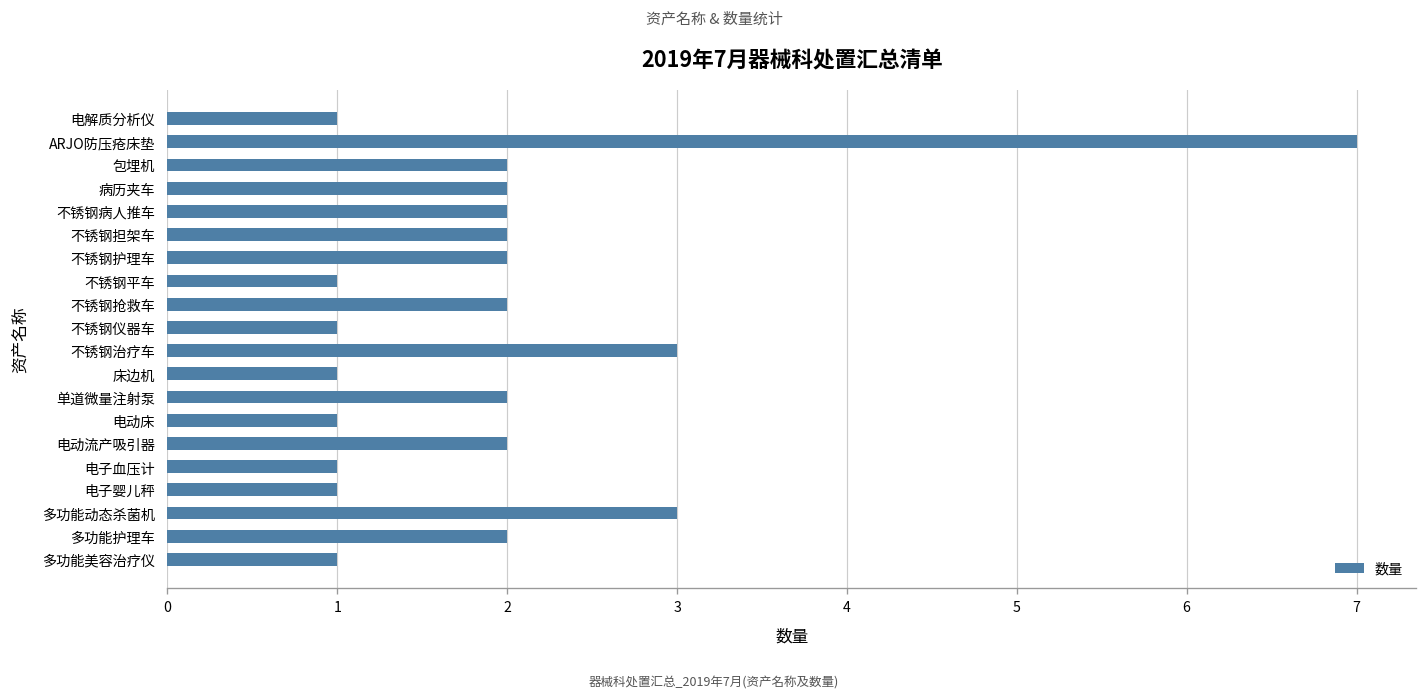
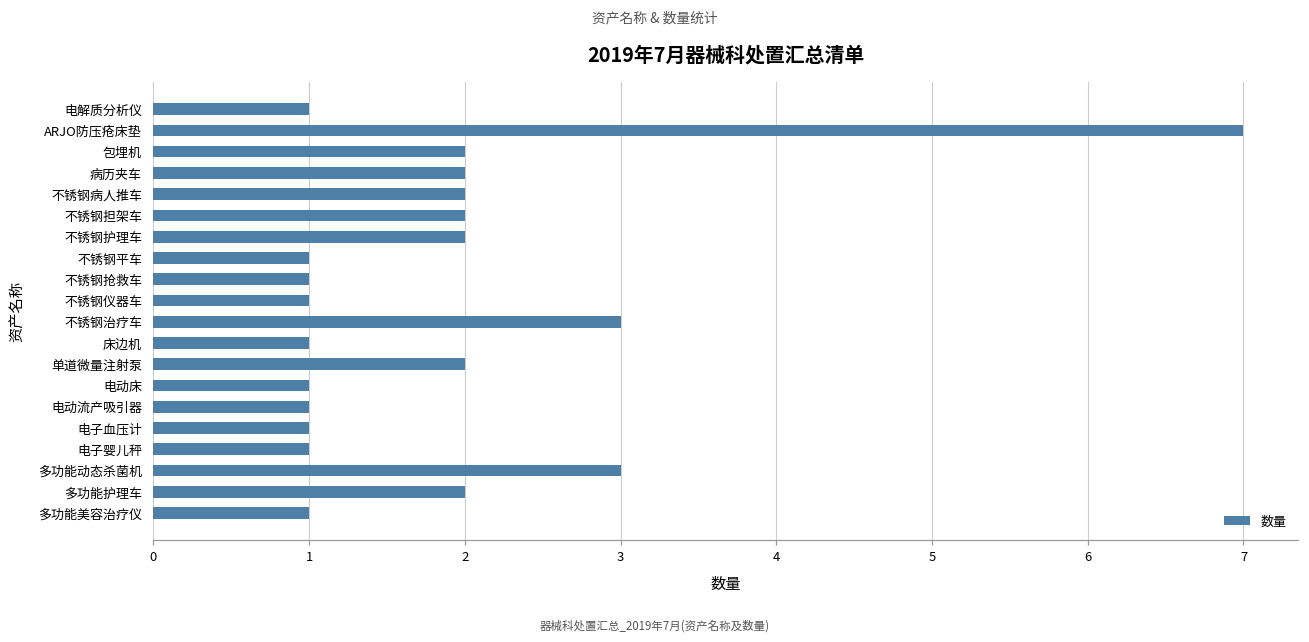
  {
    "电解质分析仪": 1,
    "ARJO防压疮床垫": 7,
    "包埋机": 2,
    "病历夹车": 2,
    "不锈钢病人推车": 2,
    "不锈钢担架车": 2,
    "不锈钢护理车": 2,
    "不锈钢平车": 1,
-   "不锈钢抢救车": 2,
+   "不锈钢抢救车": 1,
    "不锈钢仪器车": 1,
    "不锈钢治疗车": 3,
    "床边机": 1,
    "单道微量注射泵": 2,
    "电动床": 1,
-   "电动流产吸引器": 2,
+   "电动流产吸引器": 1,
    "电子血压计": 1,
    "电子婴儿秤": 1,
    "多功能动态杀菌机": 3,
    "多功能护理车": 2,
    "多功能美容治疗仪": 1
  }
